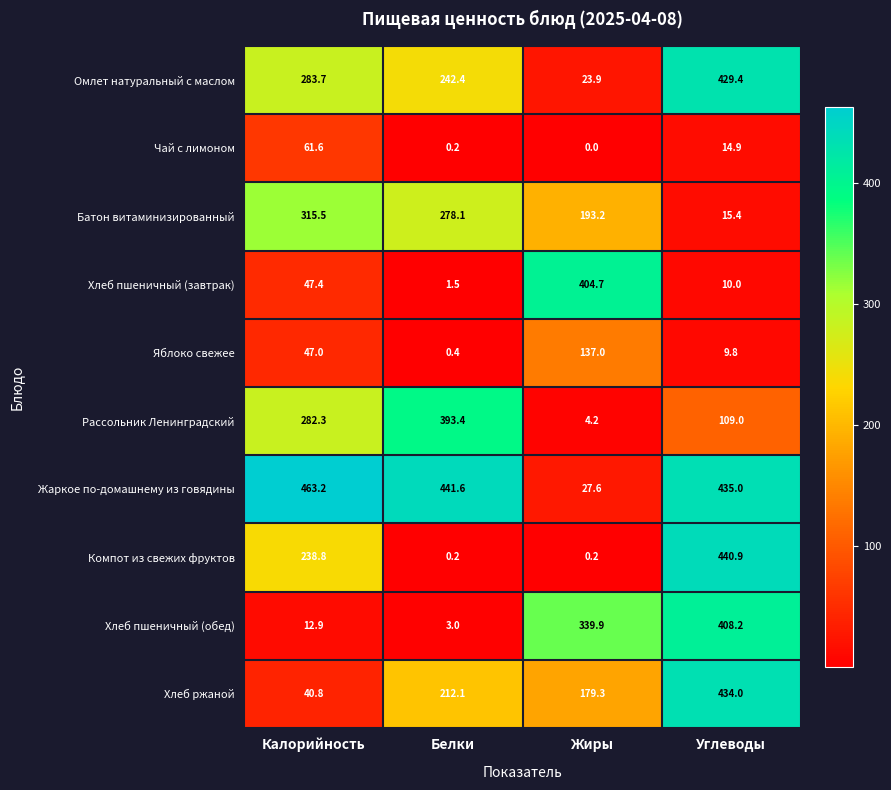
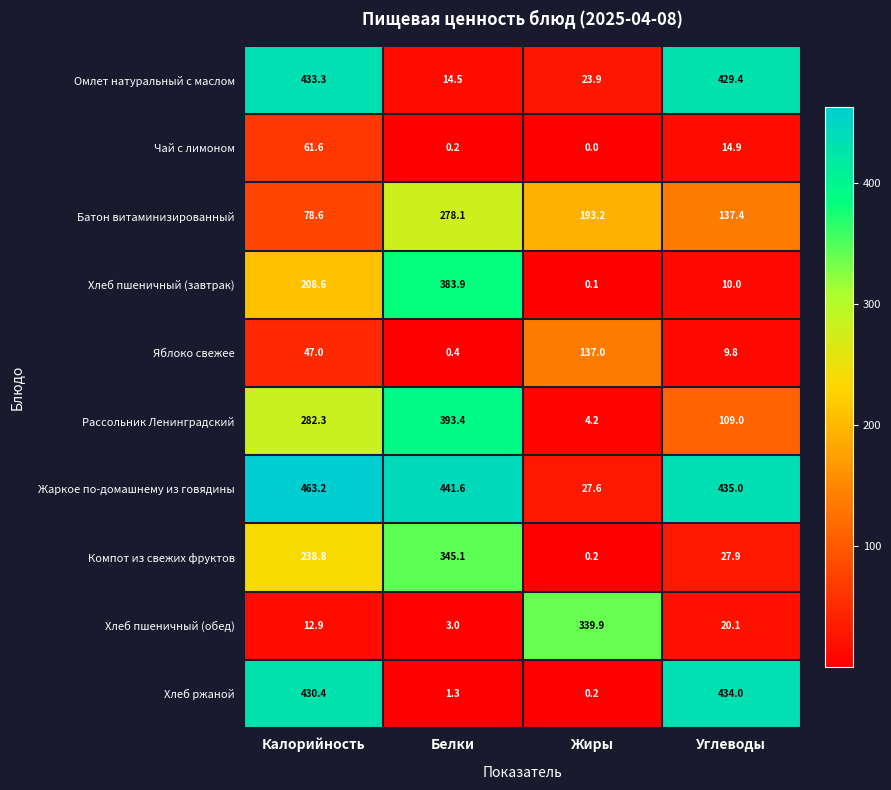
  {
    "Омлет натуральный с маслом": {
-     "Калорийность": 283.7,
-     "Белки": 242.4,
+     "Калорийность": 433.3,
+     "Белки": 14.5,
      "Жиры": 23.9,
      "Углеводы": 429.4
    },
    "Чай с лимоном": {
      "Калорийность": 61.6,
      "Белки": 0.2,
      "Жиры": 0.0,
      "Углеводы": 14.9
    },
    "Батон витаминизированный": {
-     "Калорийность": 315.5,
+     "Калорийность": 78.6,
      "Белки": 278.1,
      "Жиры": 193.2,
-     "Углеводы": 15.4
+     "Углеводы": 137.4
    },
    "Хлеб пшеничный (завтрак)": {
-     "Калорийность": 47.4,
-     "Белки": 1.5,
-     "Жиры": 404.7,
+     "Калорийность": 208.6,
+     "Белки": 383.9,
+     "Жиры": 0.1,
      "Углеводы": 10.0
    },
    "Яблоко свежее": {
      "Калорийность": 47.0,
      "Белки": 0.4,
      "Жиры": 137.0,
      "Углеводы": 9.8
    },
    "Рассольник Ленинградский": {
      "Калорийность": 282.3,
      "Белки": 393.4,
      "Жиры": 4.2,
      "Углеводы": 109.0
    },
    "Жаркое по-домашнему из говядины": {
      "Калорийность": 463.2,
      "Белки": 441.6,
      "Жиры": 27.6,
      "Углеводы": 435.0
    },
    "Компот из свежих фруктов": {
      "Калорийность": 238.8,
-     "Белки": 0.2,
+     "Белки": 345.1,
      "Жиры": 0.2,
-     "Углеводы": 440.9
+     "Углеводы": 27.9
    },
    "Хлеб пшеничный (обед)": {
      "Калорийность": 12.9,
      "Белки": 3.0,
      "Жиры": 339.9,
-     "Углеводы": 408.2
+     "Углеводы": 20.1
    },
    "Хлеб ржаной": {
-     "Калорийность": 40.8,
-     "Белки": 212.1,
-     "Жиры": 179.3,
+     "Калорийность": 430.4,
+     "Белки": 1.3,
+     "Жиры": 0.2,
      "Углеводы": 434.0
    }
  }
